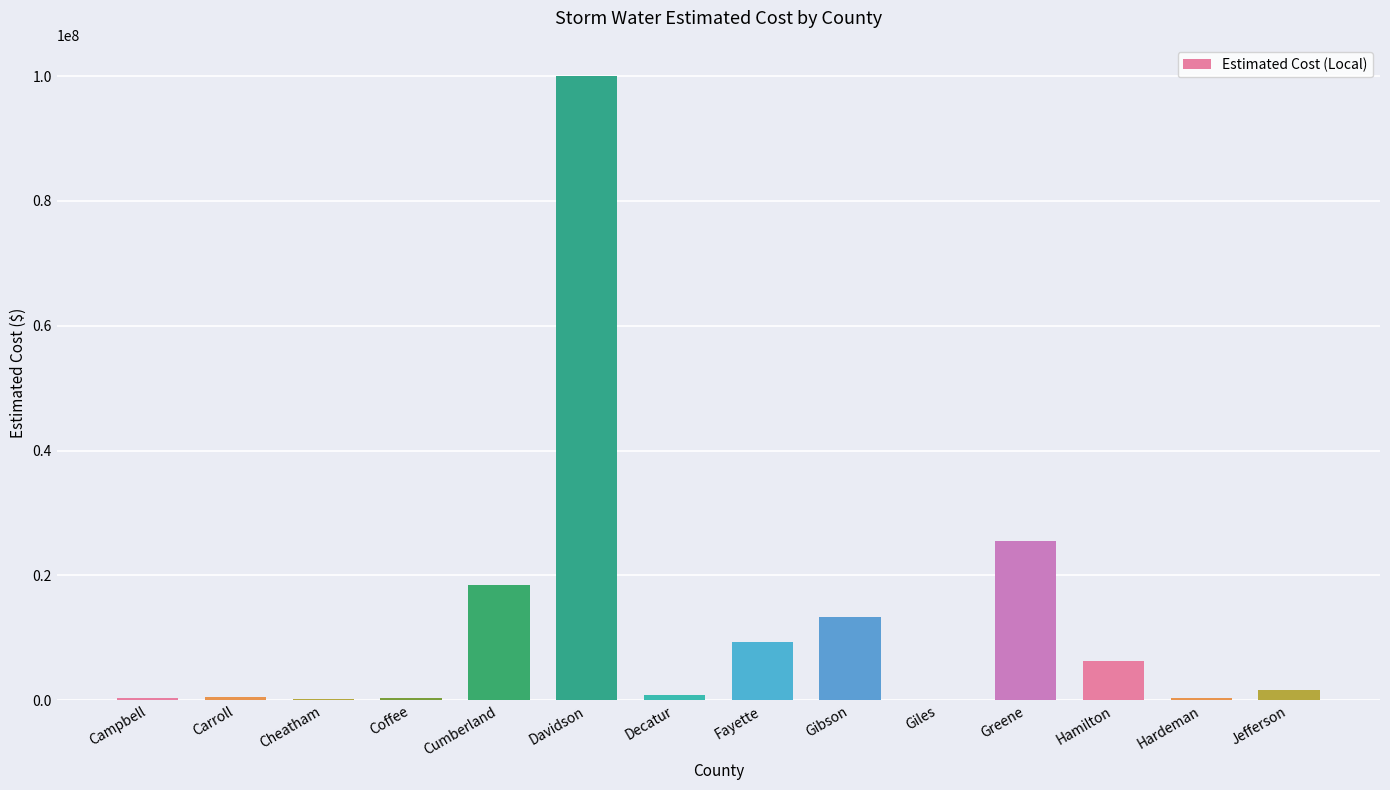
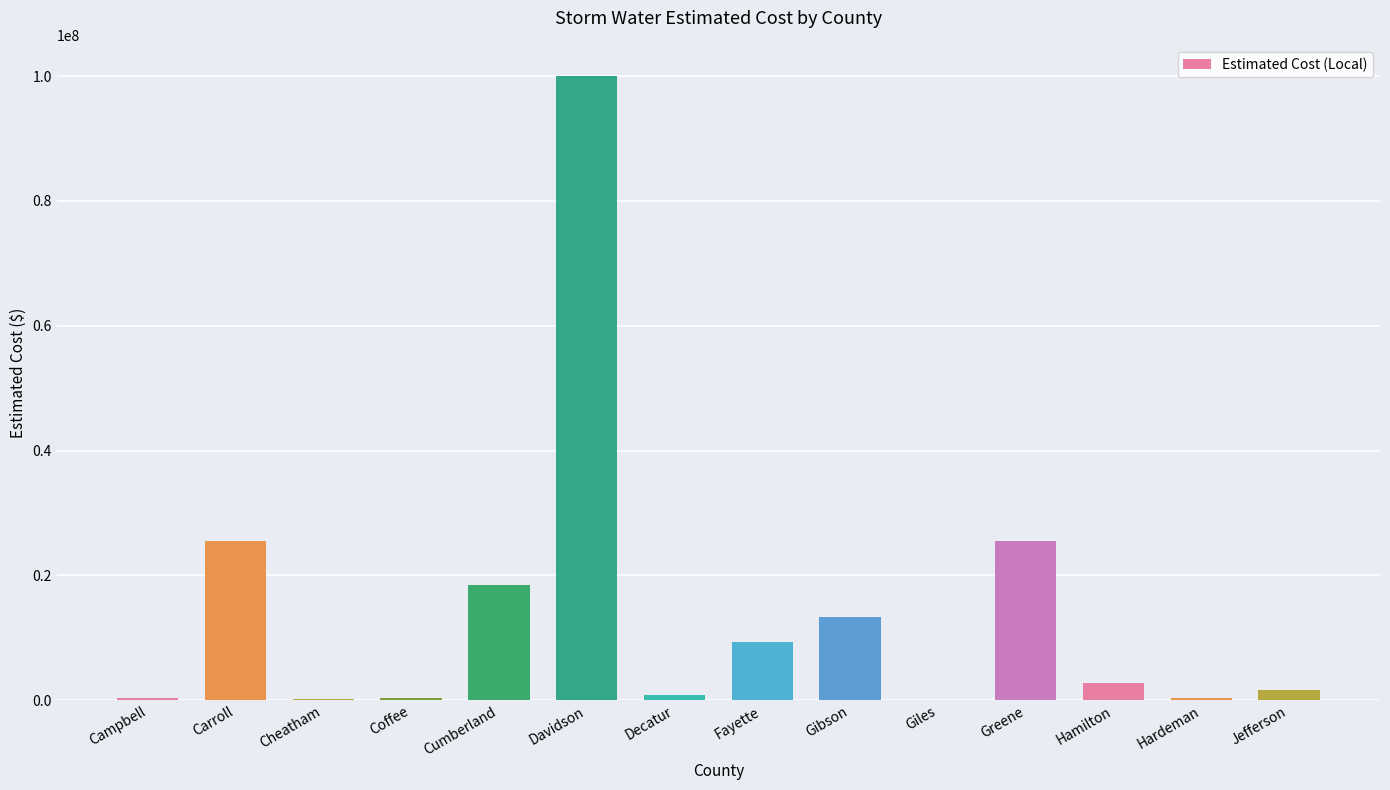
  {
-   "Carroll": 1000000,
+   "Carroll": 26000000,
    "Cumberland": 18000000,
    "Davidson": 100000000,
    "Decatur": 1000000,
    "Fayette": 9000000,
    "Gibson": 13000000,
    "Giles": 0,
    "Greene": 26000000,
-   "Hamilton": 6000000,
+   "Hamilton": 3000000,
    "Jefferson": 2000000
  }
